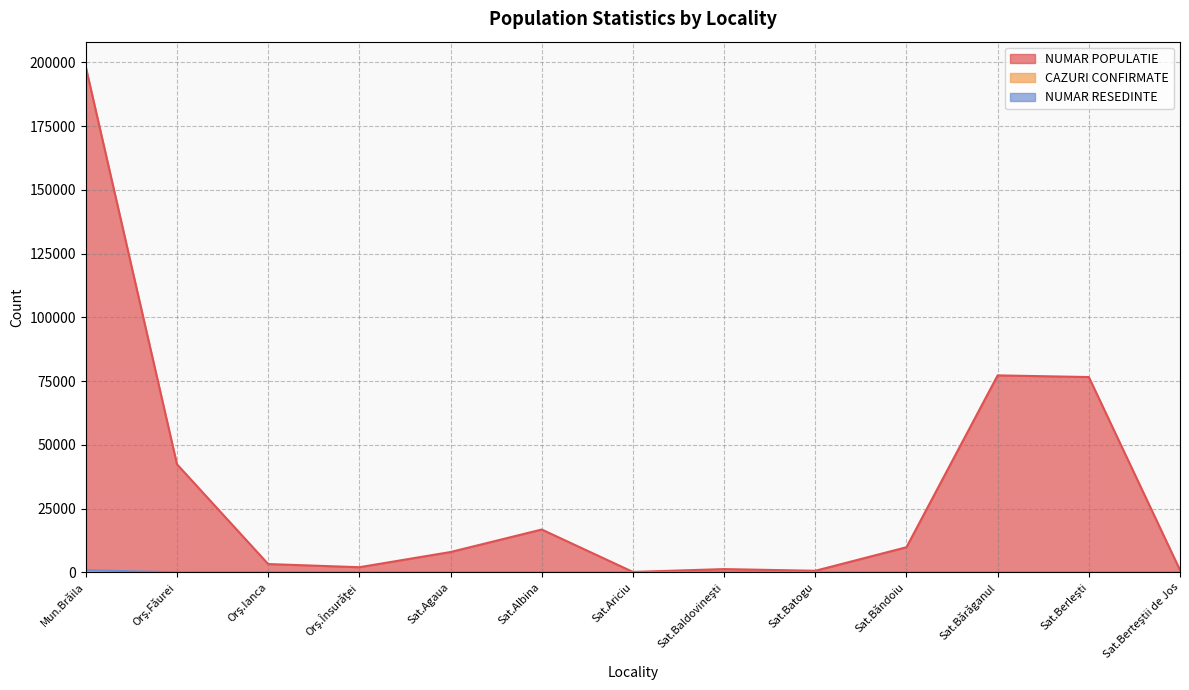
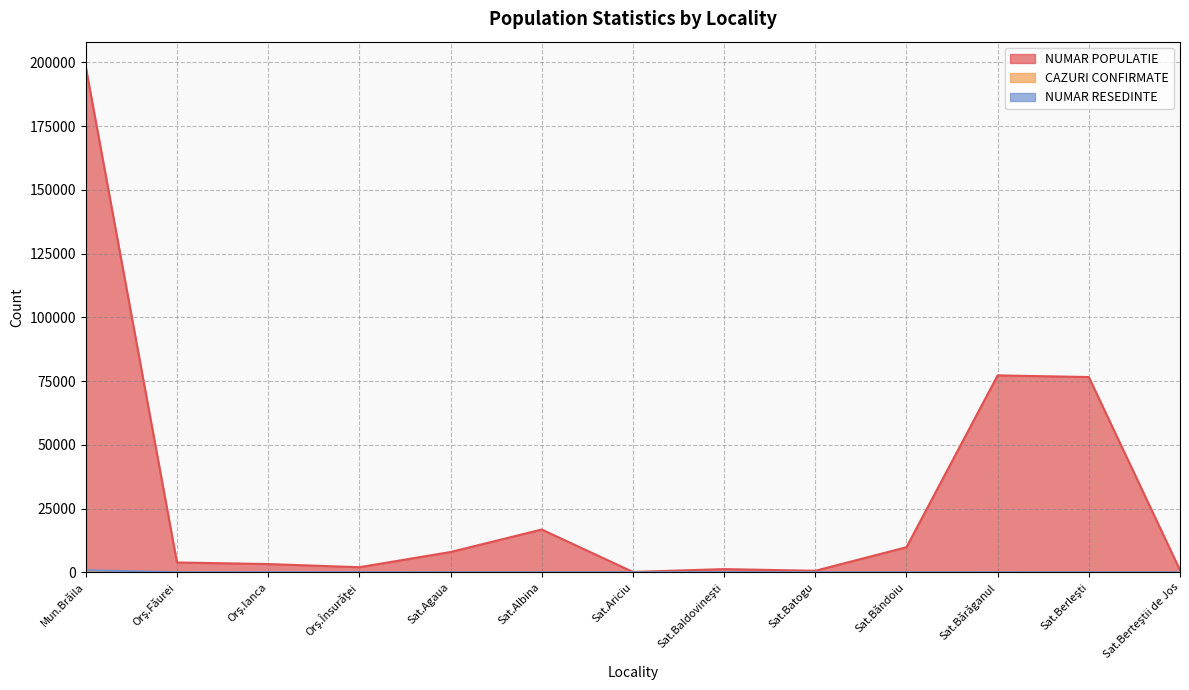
  {
    "NUMAR POPULATIE": {
      "Mun.Brăila": 198000,
-     "Orş.Făurei": 42000,
+     "Orş.Făurei": 4000,
      "Orş.Ianca": 3000,
      "Orş.Însurăţei": 2000,
      "Sat.Agaua": 8000,
      "Sat.Albina": 17000,
      "Sat.Baldovineşti": 1000,
      "Sat.Băndoiu": 10000,
      "Sat.Bărăganul": 77000,
      "Sat.Berleşti": 77000
    }
  }
